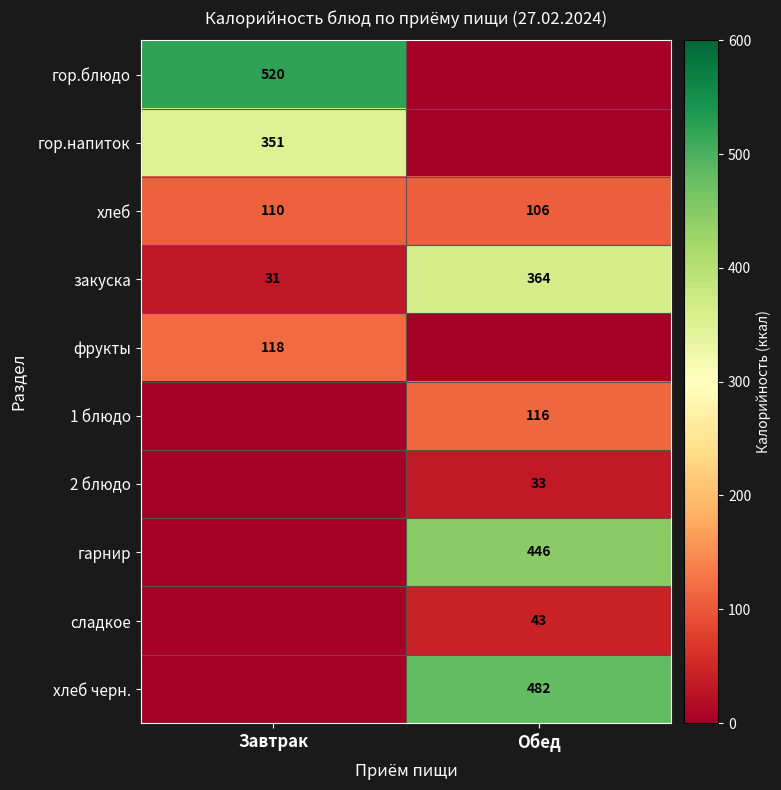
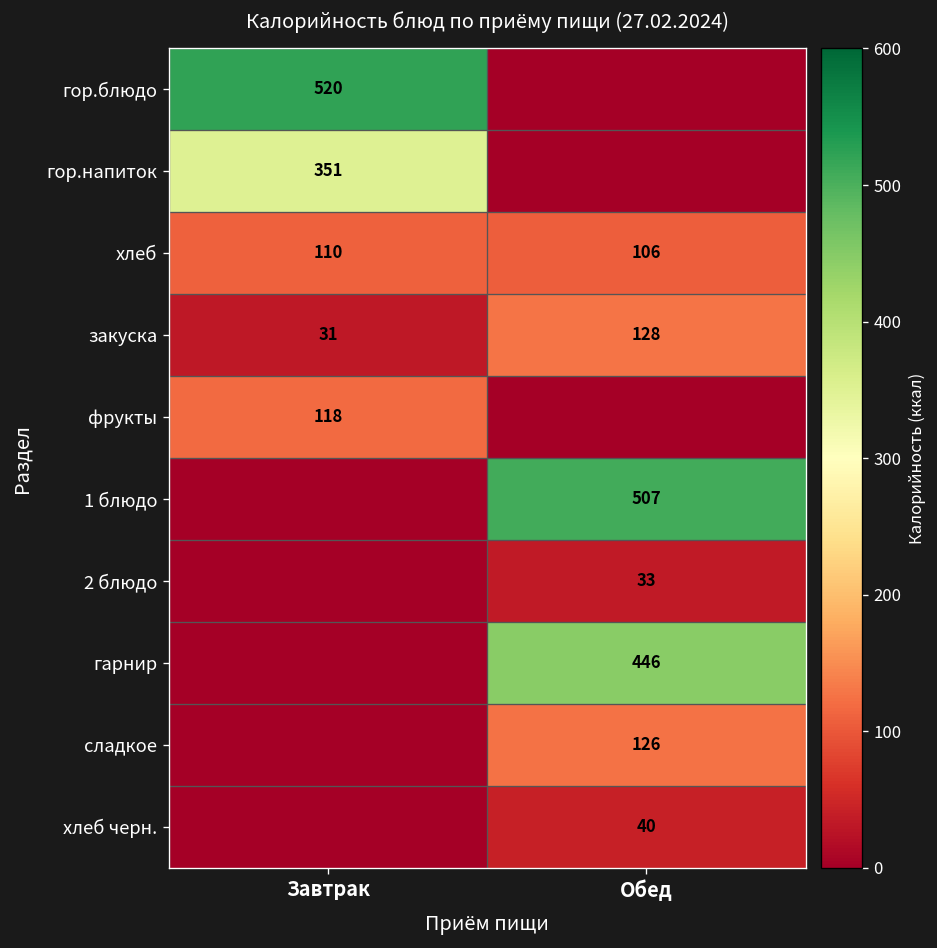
  {
    "гор.блюдо": {
      "Завтрак": 520
    },
    "гор.напиток": {
      "Завтрак": 351
    },
    "хлеб": {
      "Завтрак": 110,
      "Обед": 106
    },
    "закуска": {
      "Завтрак": 31,
-     "Обед": 364
+     "Обед": 128
    },
    "фрукты": {
      "Завтрак": 118
    },
    "1 блюдо": {
-     "Обед": 116
+     "Обед": 507
    },
    "2 блюдо": {
      "Обед": 33
    },
    "гарнир": {
      "Обед": 446
    },
    "сладкое": {
-     "Обед": 43
+     "Обед": 126
    },
    "хлеб черн.": {
-     "Обед": 482
+     "Обед": 40
    }
  }
